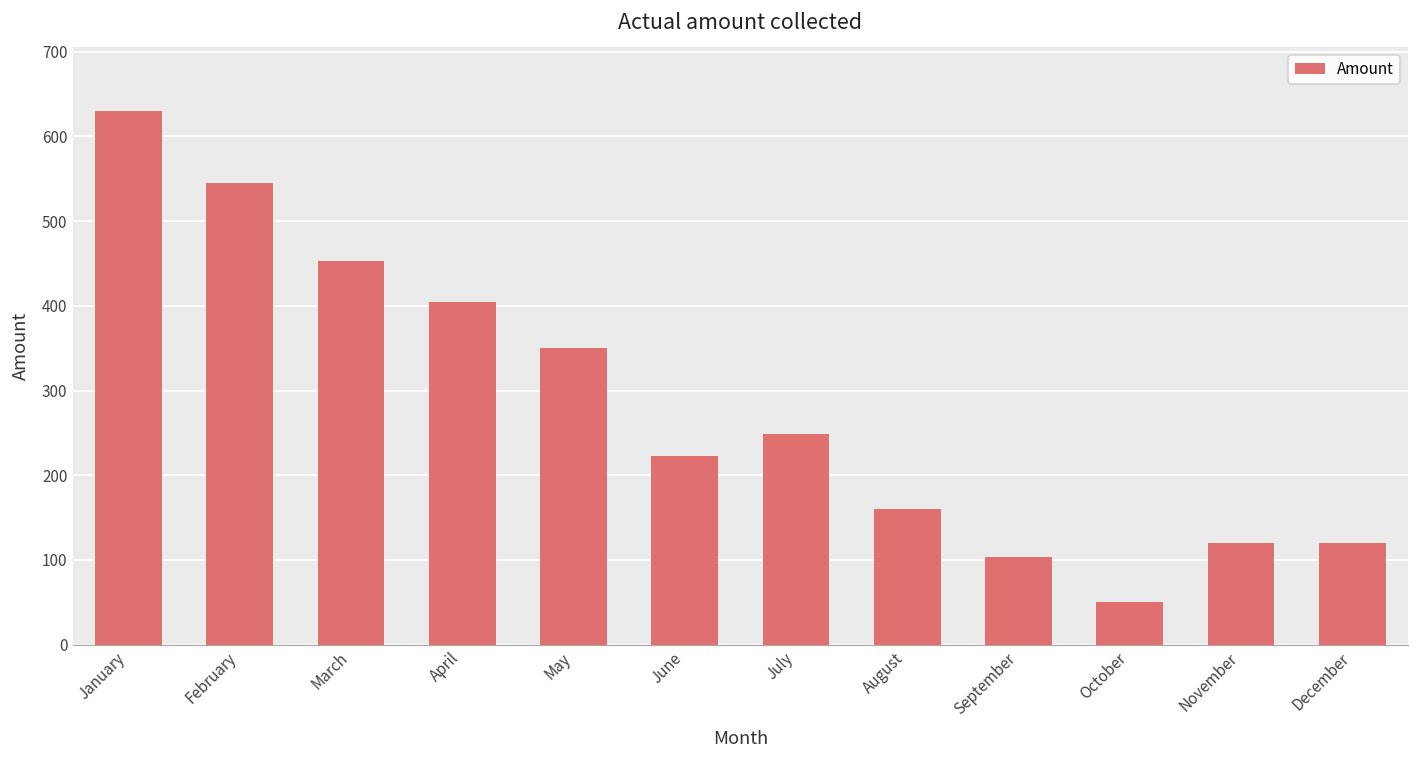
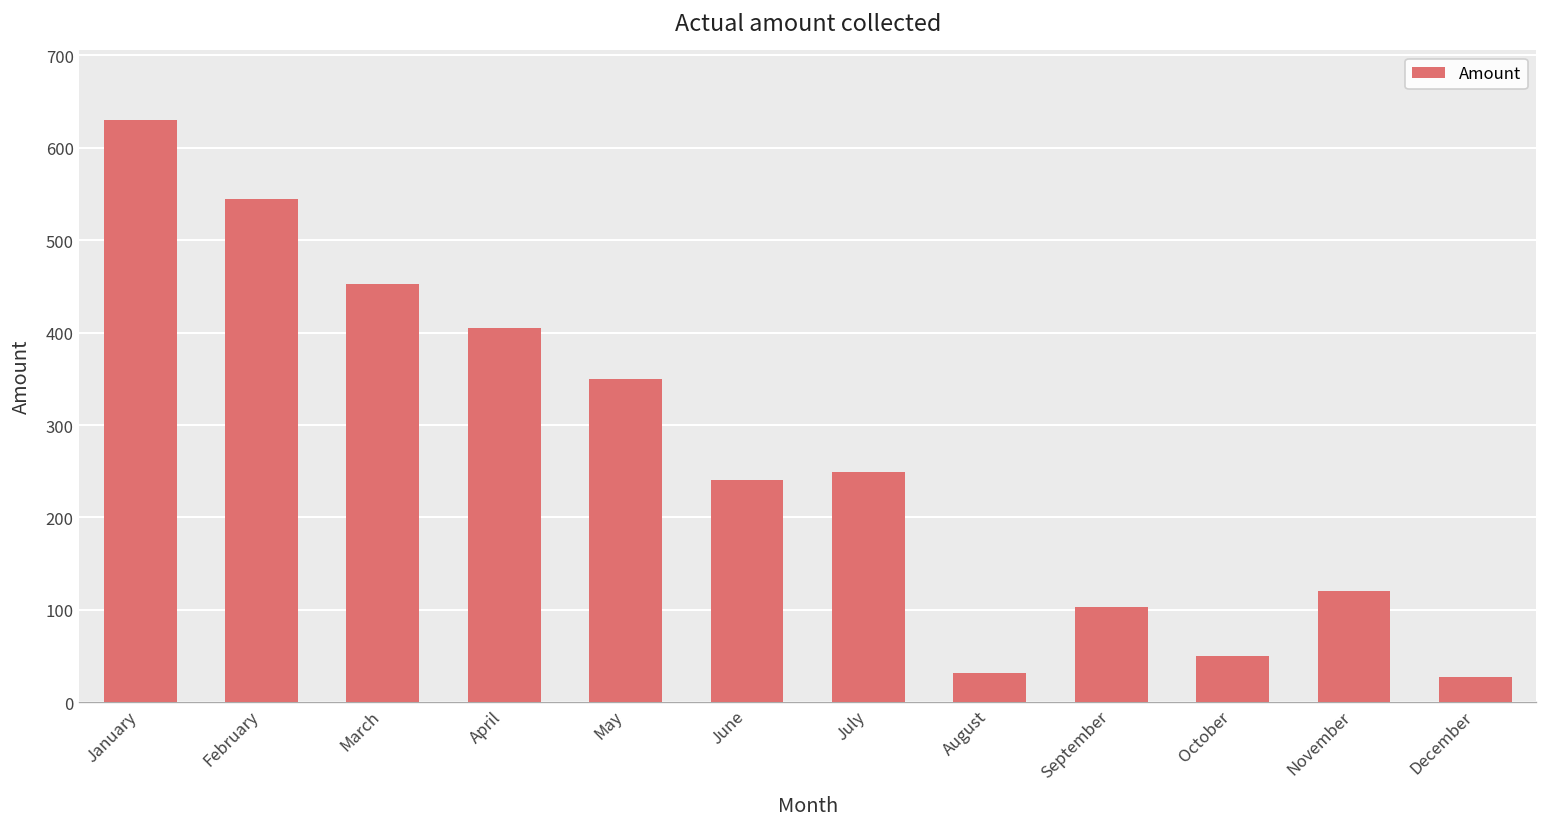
  {
    "January": 630,
    "February": 550,
    "March": 450,
    "April": 410,
    "May": 350,
-   "June": 220,
+   "June": 240,
    "July": 250,
-   "August": 160,
+   "August": 30,
    "September": 100,
    "October": 50,
    "November": 120,
-   "December": 120
+   "December": 30
  }
